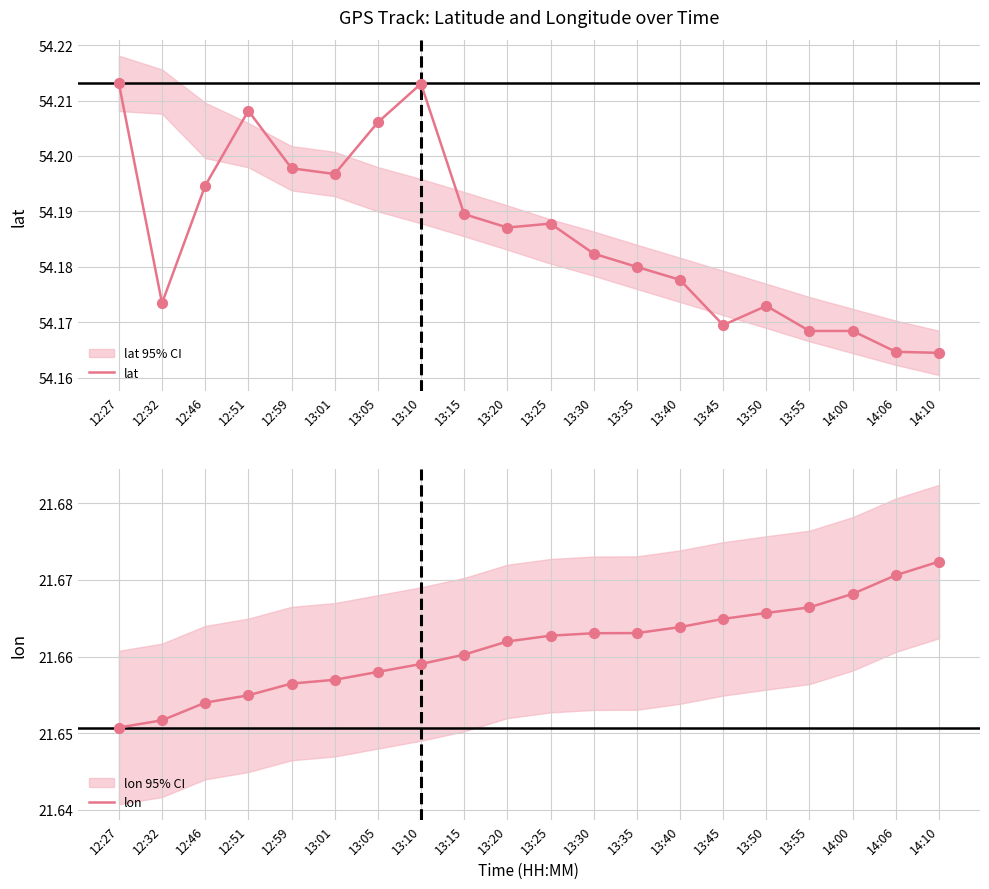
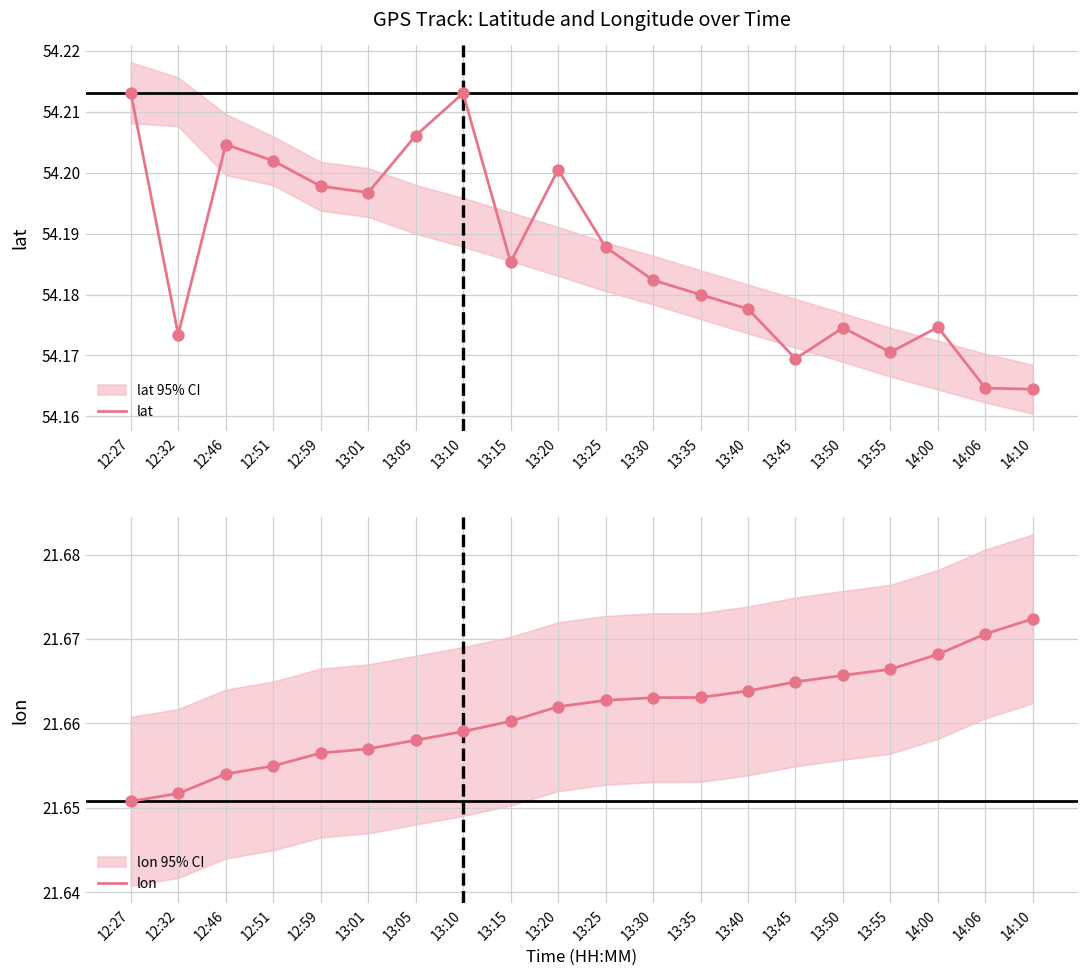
  {
    "GPS Track: Latitude and Longitude over Time": {
      "lat": {
        "12:27": 54.213,
        "12:32": 54.173,
-       "12:46": 54.195,
-       "12:51": 54.208,
+       "12:46": 54.205,
+       "12:51": 54.202,
        "12:59": 54.198,
        "13:01": 54.197,
        "13:05": 54.206,
        "13:10": 54.213,
-       "13:15": 54.190,
-       "13:20": 54.187,
+       "13:15": 54.185,
+       "13:20": 54.200,
        "13:25": 54.188,
        "13:30": 54.182,
        "13:35": 54.180,
        "13:40": 54.178,
        "13:45": 54.169,
-       "13:50": 54.173,
-       "13:55": 54.168,
-       "14:00": 54.168,
+       "13:50": 54.175,
+       "13:55": 54.171,
+       "14:00": 54.175,
        "14:06": 54.165,
        "14:10": 54.164
      }
    }
  }
